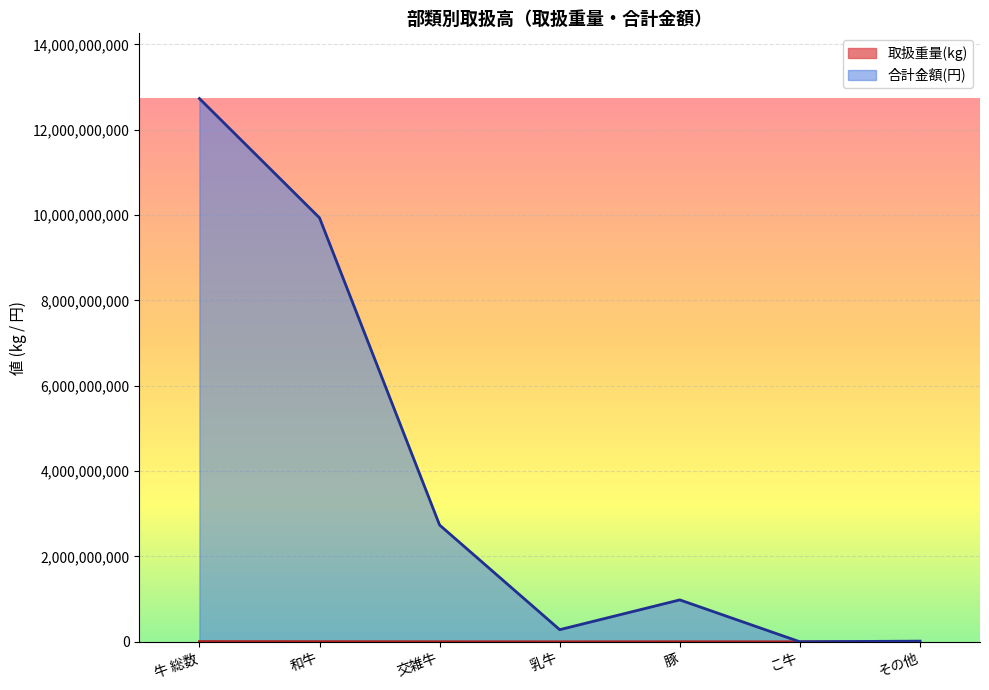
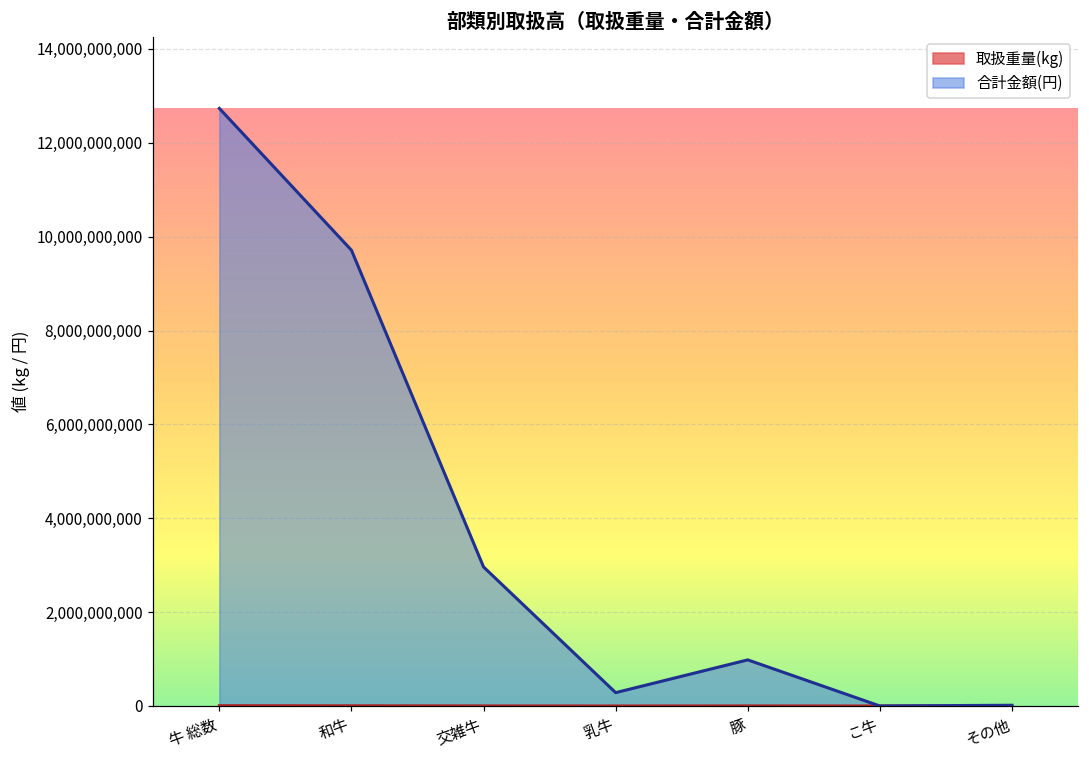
  {
    "取扱重量(kg)": {
      "牛 総数": "0",
      "和牛": "0",
      "交雑牛": "0",
      "乳牛": "0",
      "豚": "0"
    },
    "合計金額(円)": {
      "牛 総数": "12,700,000,000",
-     "和牛": "9,900,000,000",
-     "交雑牛": "2,700,000,000",
+     "和牛": "9,700,000,000",
+     "交雑牛": "3,000,000,000",
      "乳牛": "300,000,000",
      "豚": "1,000,000,000"
    }
  }
